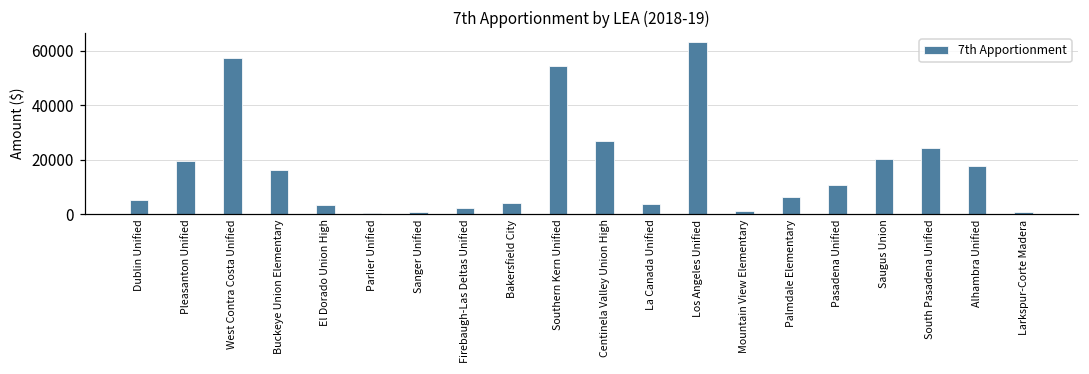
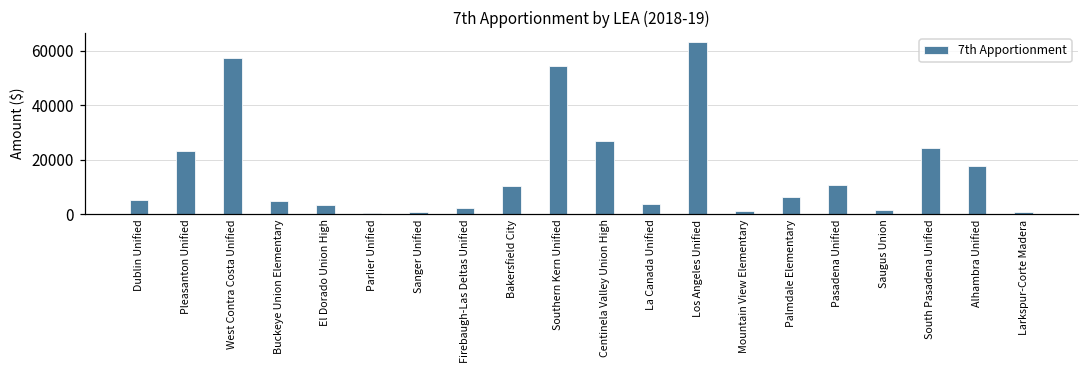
  {
    "Dublin Unified": 5000,
-   "Pleasanton Unified": 20000,
+   "Pleasanton Unified": 23000,
    "West Contra Costa Unified": 57000,
-   "Buckeye Union Elementary": 16000,
+   "Buckeye Union Elementary": 5000,
    "El Dorado Union High": 3000,
    "Firebaugh-Las Deltas Unified": 2000,
-   "Bakersfield City": 4000,
+   "Bakersfield City": 10000,
    "Southern Kern Unified": 54000,
    "Centinela Valley Union High": 27000,
    "La Canada Unified": 4000,
    "Los Angeles Unified": 63000,
    "Mountain View Elementary": 1000,
    "Palmdale Elementary": 6000,
    "Pasadena Unified": 11000,
-   "Saugus Union": 20000,
+   "Saugus Union": 2000,
    "South Pasadena Unified": 24000,
    "Alhambra Unified": 18000
  }
